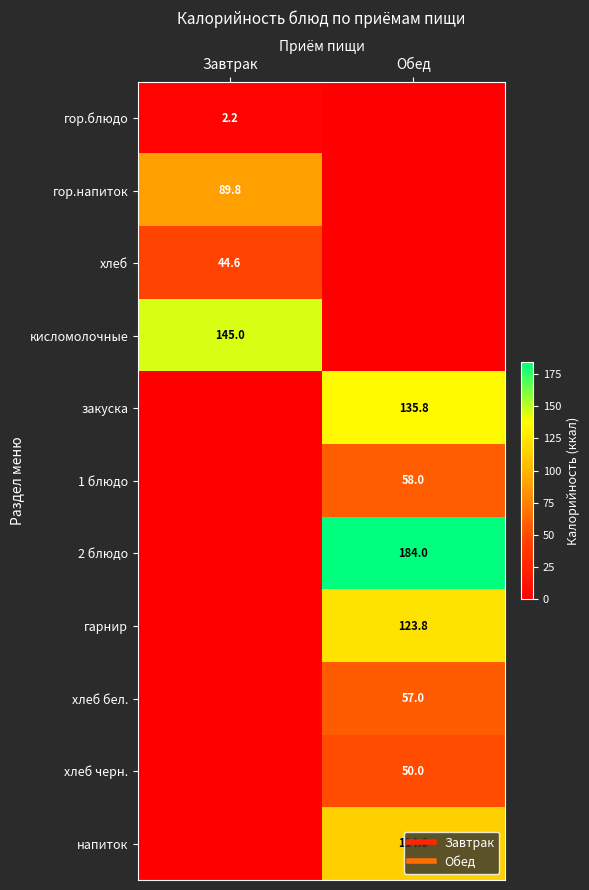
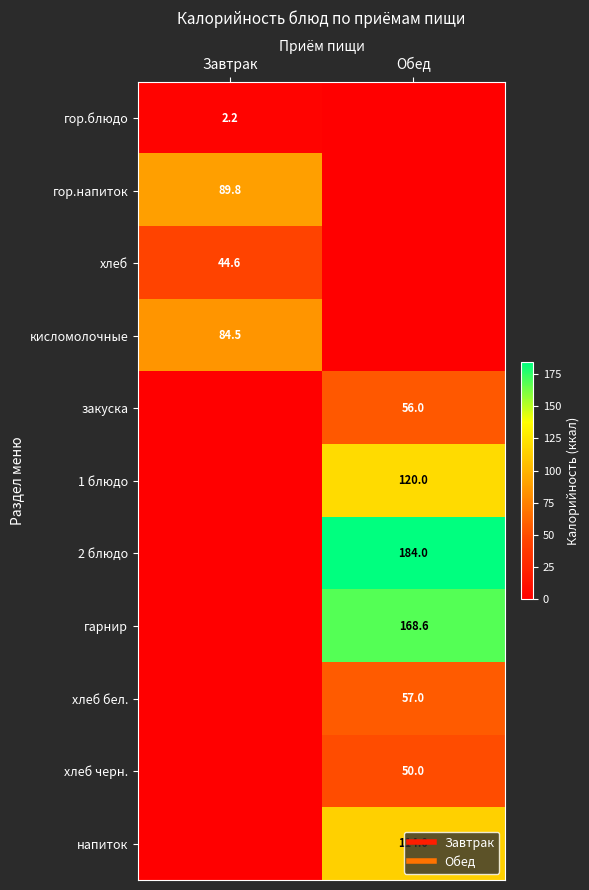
  {
    "гор.блюдо": {
      "Завтрак": 2.2
    },
    "гор.напиток": {
      "Завтрак": 89.8
    },
    "хлеб": {
      "Завтрак": 44.6
    },
    "кисломолочные": {
-     "Завтрак": 145.0
+     "Завтрак": 84.5
    },
    "закуска": {
-     "Обед": 135.8
+     "Обед": 56.0
    },
    "1 блюдо": {
-     "Обед": 58.0
+     "Обед": 120.0
    },
    "2 блюдо": {
      "Обед": 184.0
    },
    "гарнир": {
-     "Обед": 123.8
+     "Обед": 168.6
    },
    "хлеб бел.": {
      "Обед": 57.0
    },
    "хлеб черн.": {
      "Обед": 50.0
    }
  }
